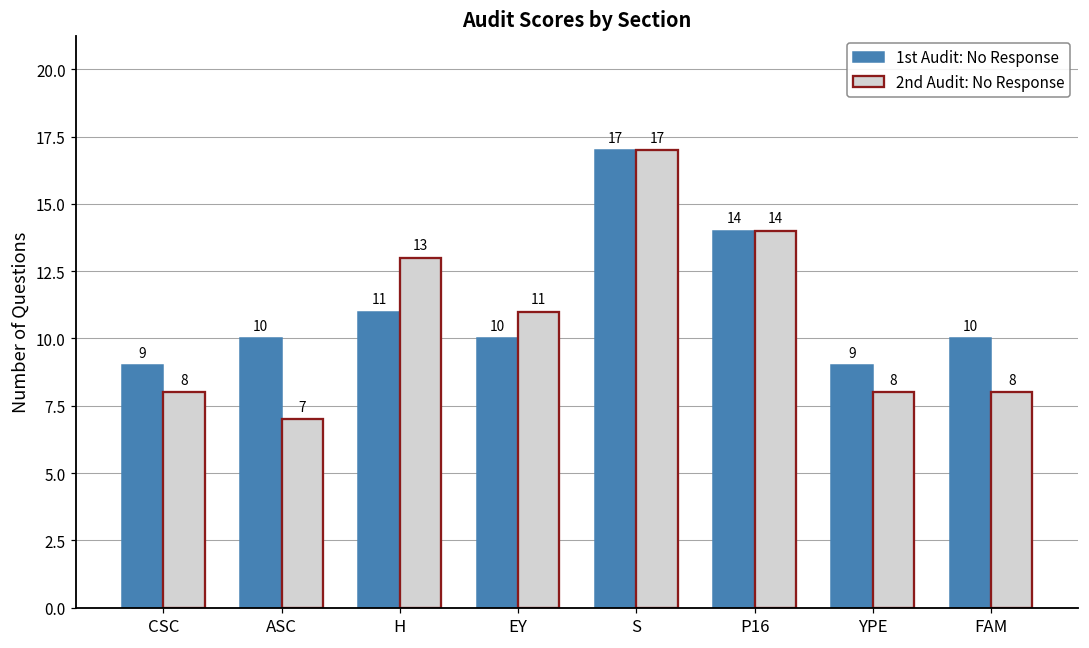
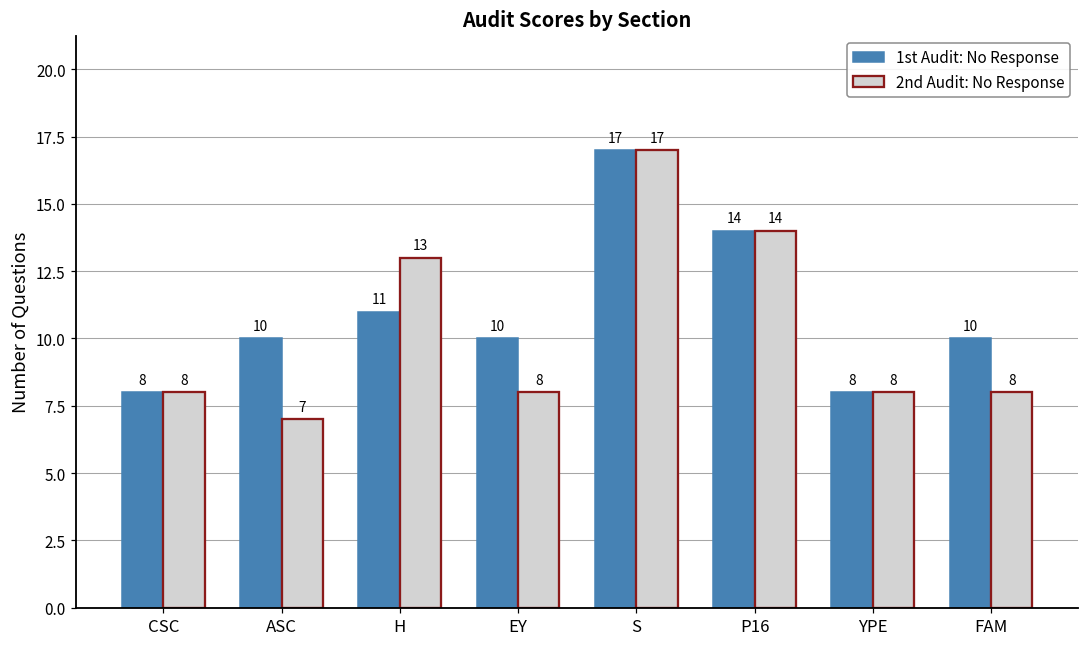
  {
    "1st Audit: No Response": {
-     "CSC": 9,
+     "CSC": 8,
      "ASC": 10,
      "H": 11,
      "EY": 10,
      "S": 17,
      "P16": 14,
-     "YPE": 9,
+     "YPE": 8,
      "FAM": 10
    },
    "2nd Audit: No Response": {
      "CSC": 8,
      "ASC": 7,
      "H": 13,
-     "EY": 11,
+     "EY": 8,
      "S": 17,
      "P16": 14,
      "YPE": 8,
      "FAM": 8
    }
  }
